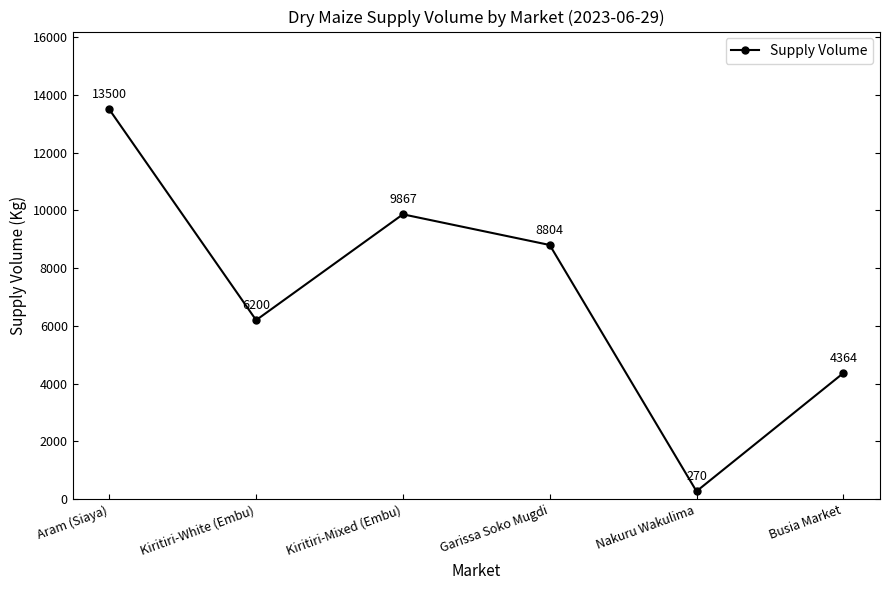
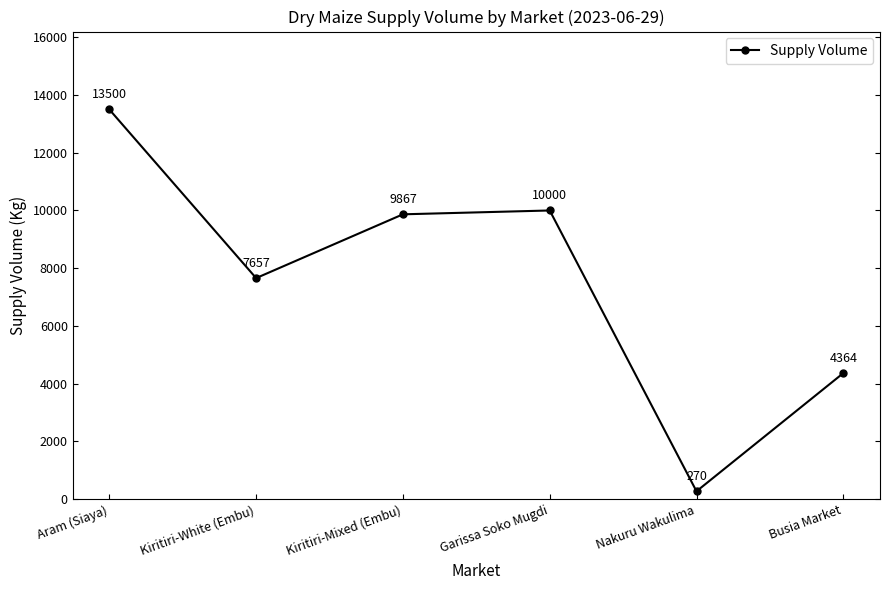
  {
    "Aram (Siaya)": 13500,
-   "Kiritiri-White (Embu)": 6200,
+   "Kiritiri-White (Embu)": 7657,
    "Kiritiri-Mixed (Embu)": 9867,
-   "Garissa Soko Mugdi": 8804,
+   "Garissa Soko Mugdi": 10000,
    "Nakuru Wakulima": 270,
    "Busia Market": 4364
  }
